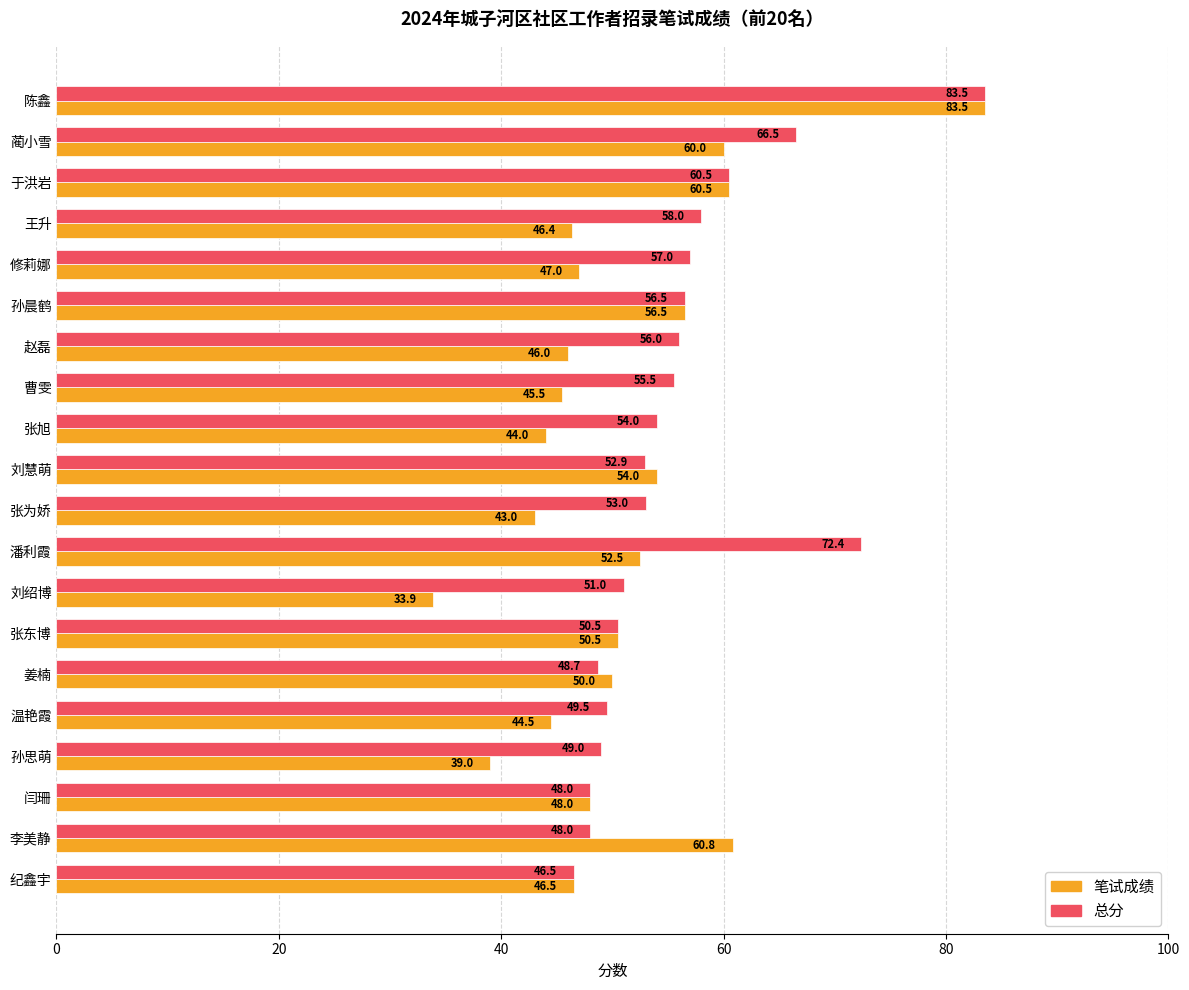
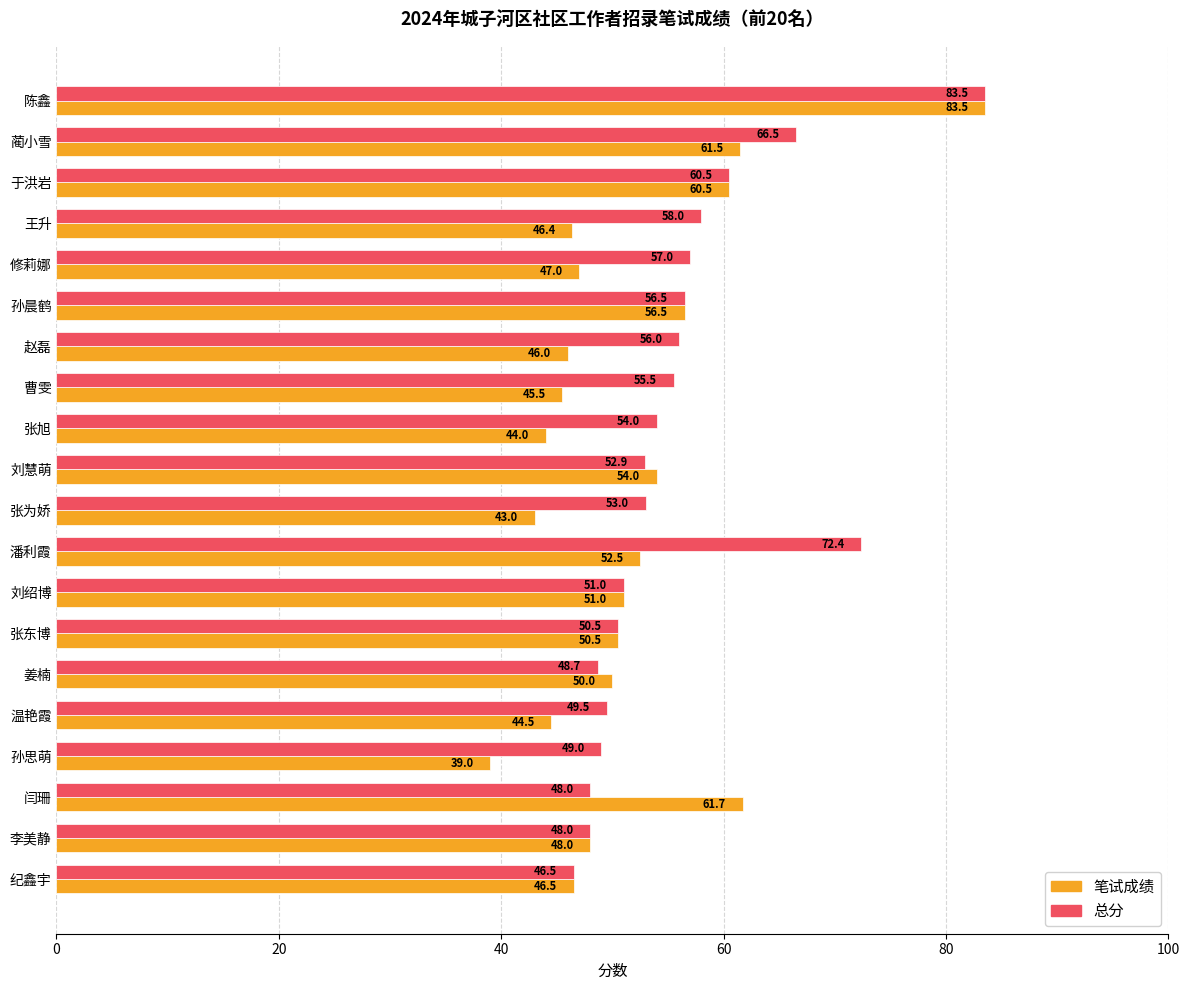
  {
    "笔试成绩": {
      "陈鑫": 83.5,
-     "蔺小雪": 60.0,
+     "蔺小雪": 61.5,
      "于洪岩": 60.5,
      "王升": 46.4,
      "修莉娜": 47.0,
      "孙晨鹤": 56.5,
      "赵磊": 46.0,
      "曹雯": 45.5,
      "张旭": 44.0,
      "刘慧萌": 54.0,
      "张为娇": 43.0,
      "潘利霞": 52.5,
-     "刘绍博": 33.9,
+     "刘绍博": 51.0,
      "张东博": 50.5,
      "姜楠": 50.0,
      "温艳霞": 44.5,
      "孙思萌": 39.0,
-     "闫珊": 48.0,
-     "李美静": 60.8,
+     "闫珊": 61.7,
+     "李美静": 48.0,
      "纪鑫宇": 46.5
    },
    "总分": {
      "陈鑫": 83.5,
      "蔺小雪": 66.5,
      "于洪岩": 60.5,
      "王升": 58.0,
      "修莉娜": 57.0,
      "孙晨鹤": 56.5,
      "赵磊": 56.0,
      "曹雯": 55.5,
      "张旭": 54.0,
      "刘慧萌": 52.9,
      "张为娇": 53.0,
      "潘利霞": 72.4,
      "刘绍博": 51.0,
      "张东博": 50.5,
      "姜楠": 48.7,
      "温艳霞": 49.5,
      "孙思萌": 49.0,
      "闫珊": 48.0,
      "李美静": 48.0,
      "纪鑫宇": 46.5
    }
  }
